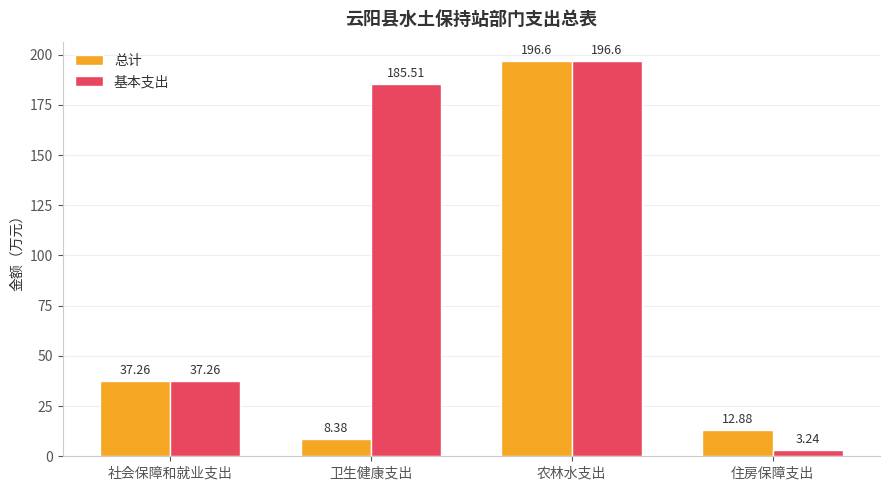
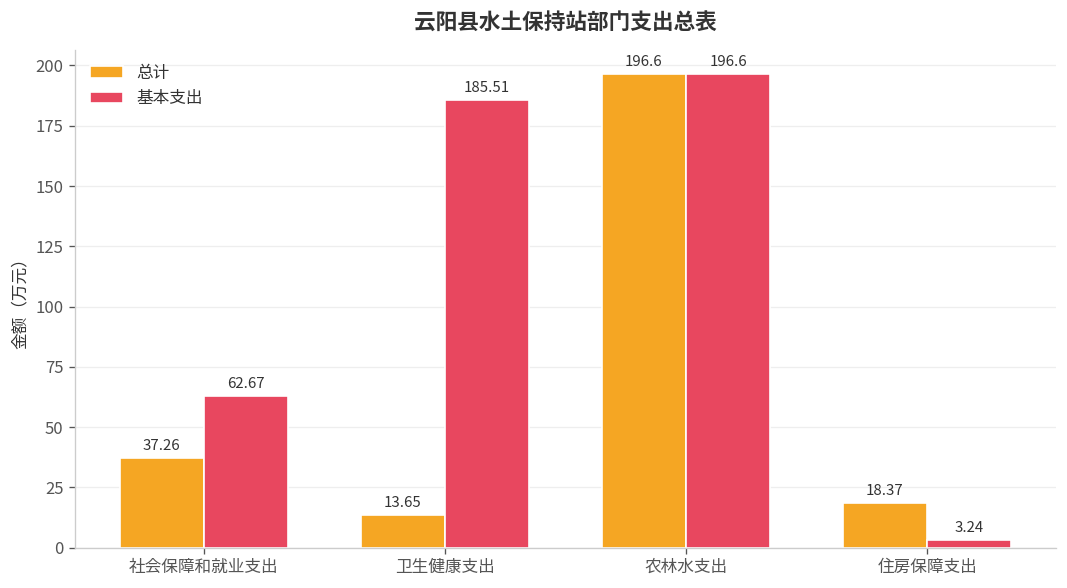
  {
    "总计": {
      "社会保障和就业支出": 37.26,
-     "卫生健康支出": 8.38,
+     "卫生健康支出": 13.65,
      "农林水支出": 196.6,
-     "住房保障支出": 12.88
+     "住房保障支出": 18.37
    },
    "基本支出": {
-     "社会保障和就业支出": 37.26,
+     "社会保障和就业支出": 62.67,
      "卫生健康支出": 185.51,
      "农林水支出": 196.6,
      "住房保障支出": 3.24
    }
  }
